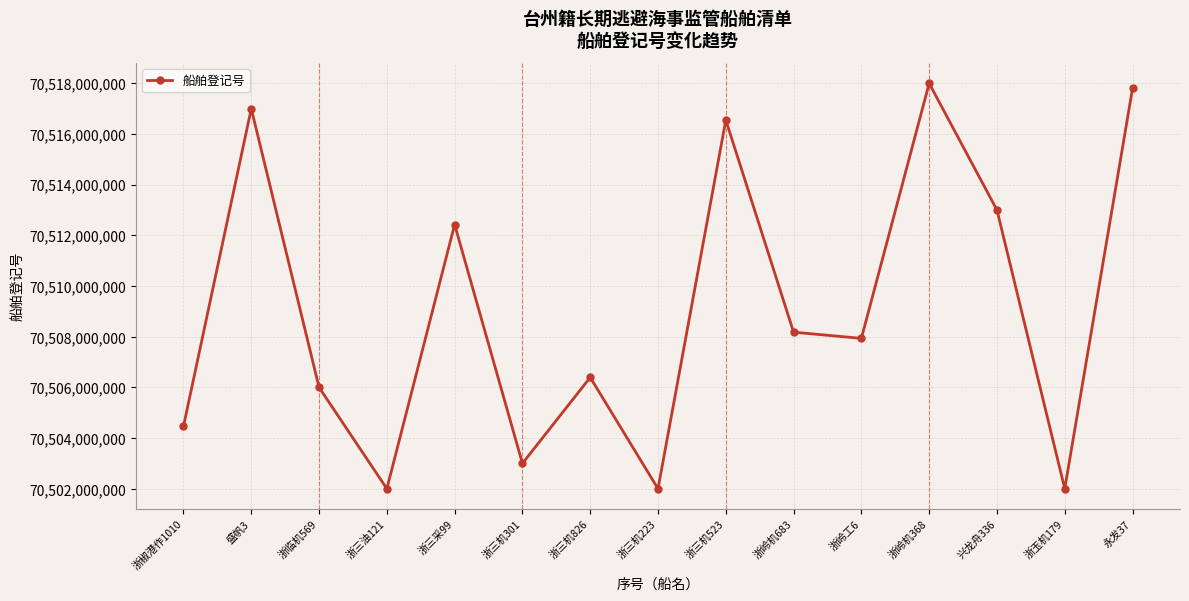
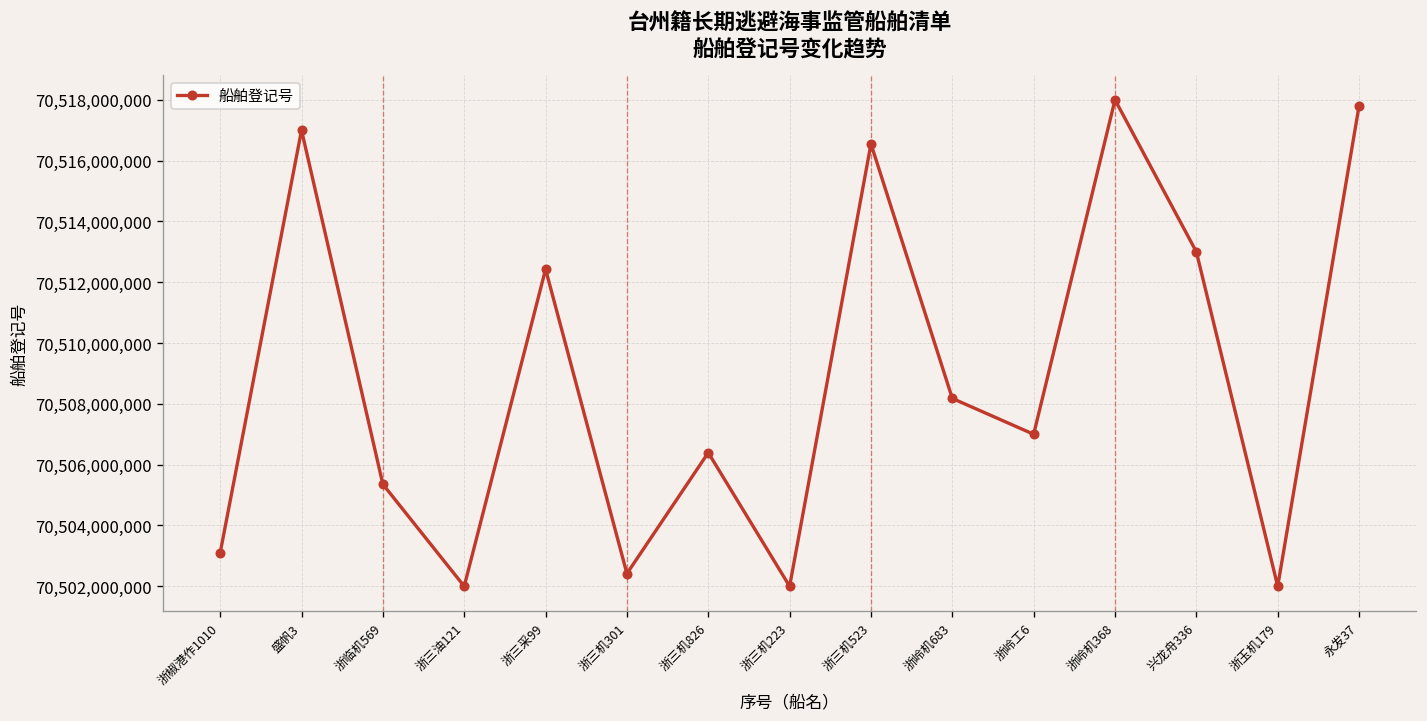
  {
-   "浙椒港作1010": "70,504,500,000",
+   "浙椒港作1010": "70,503,100,000",
    "盛帆3": "70,517,000,000",
-   "浙临机569": "70,506,000,000",
+   "浙临机569": "70,505,400,000",
    "浙三油121": "70,502,000,000",
    "浙三采99": "70,512,400,000",
-   "浙三机301": "70,503,000,000",
+   "浙三机301": "70,502,400,000",
    "浙三机826": "70,506,400,000",
    "浙三机223": "70,502,000,000",
    "浙三机523": "70,516,600,000",
    "浙岭机683": "70,508,200,000",
-   "浙岭工6": "70,507,900,000",
+   "浙岭工6": "70,507,000,000",
    "浙岭机368": "70,518,000,000",
    "兴龙舟336": "70,513,000,000",
    "浙玉机179": "70,502,000,000",
    "永发37": "70,517,800,000"
  }
